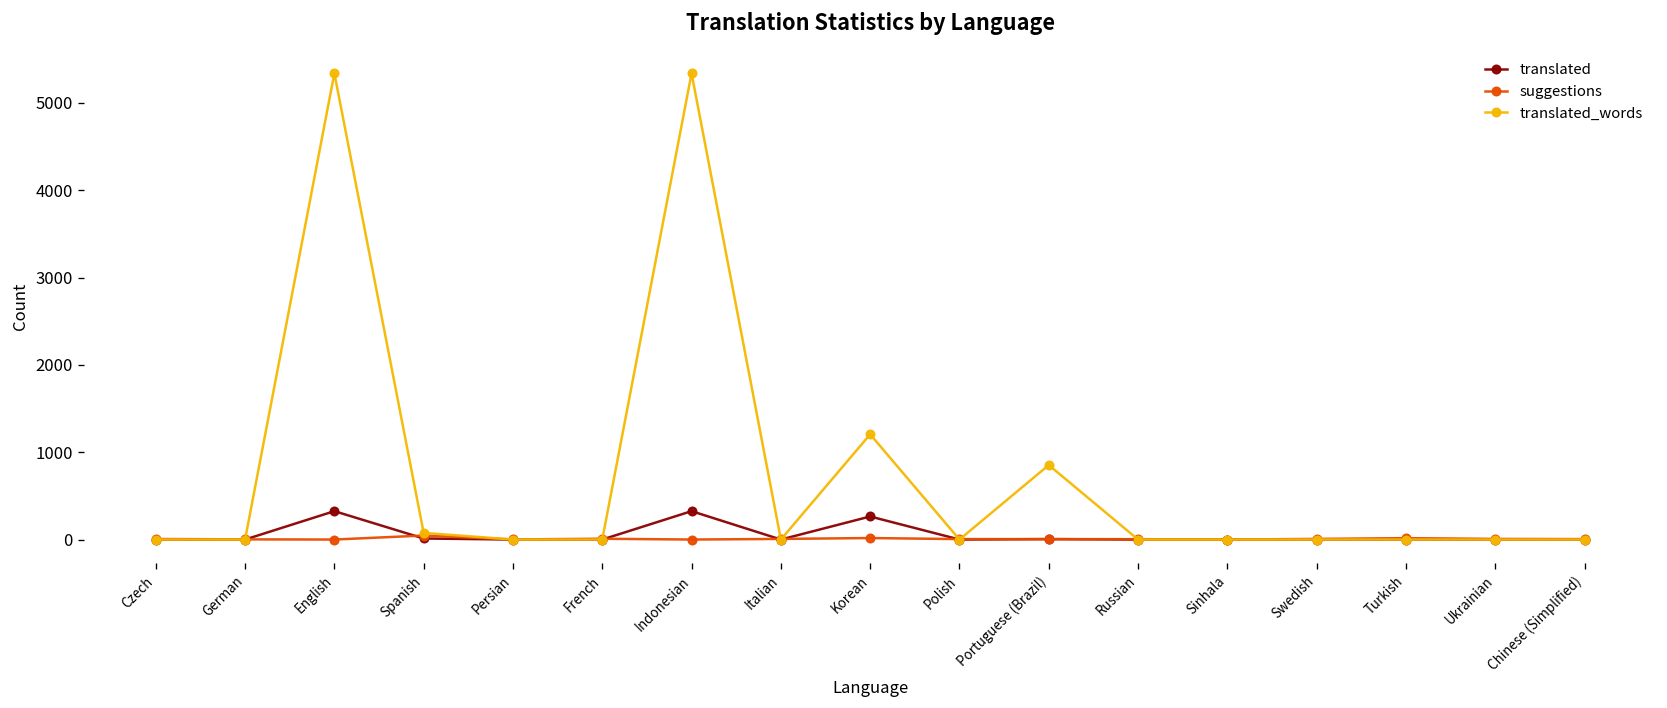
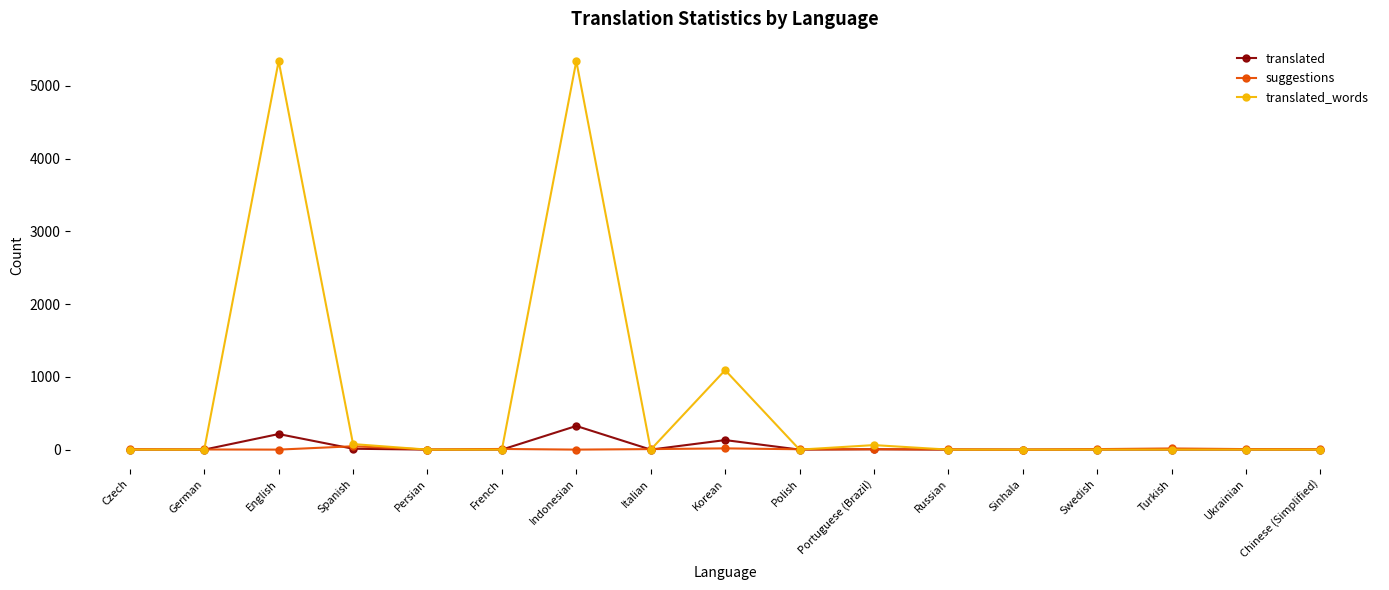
  {
    "translated": {
-     "English": 300,
+     "English": 200,
      "Indonesian": 300,
-     "Korean": 300
+     "Korean": 100
    },
    "suggestions": {
      "English": 0,
      "Indonesian": 0,
      "Korean": 0
    },
    "translated_words": {
      "English": 5300,
      "Indonesian": 5300,
-     "Korean": 1200,
-     "Portuguese (Brazil)": 900
+     "Korean": 1100,
+     "Portuguese (Brazil)": 100
    }
  }
